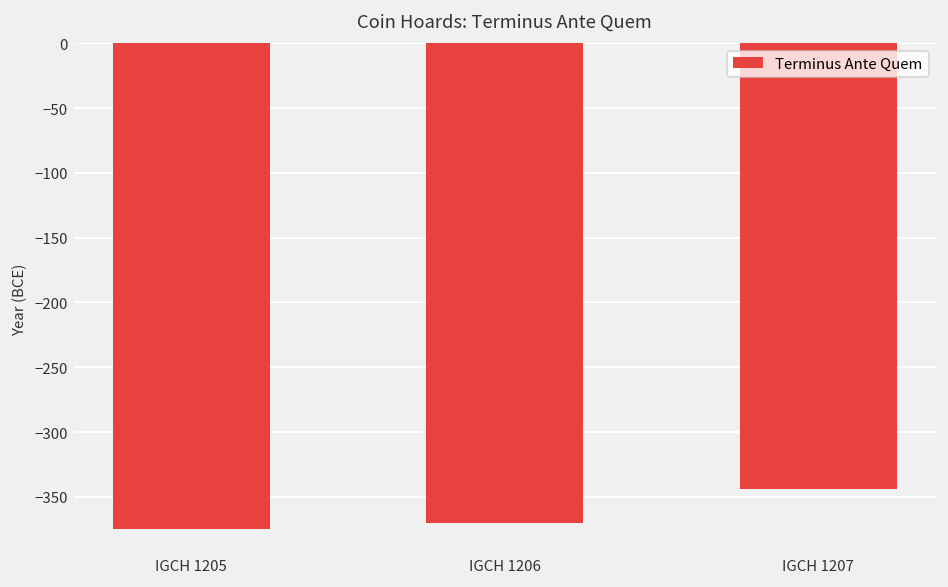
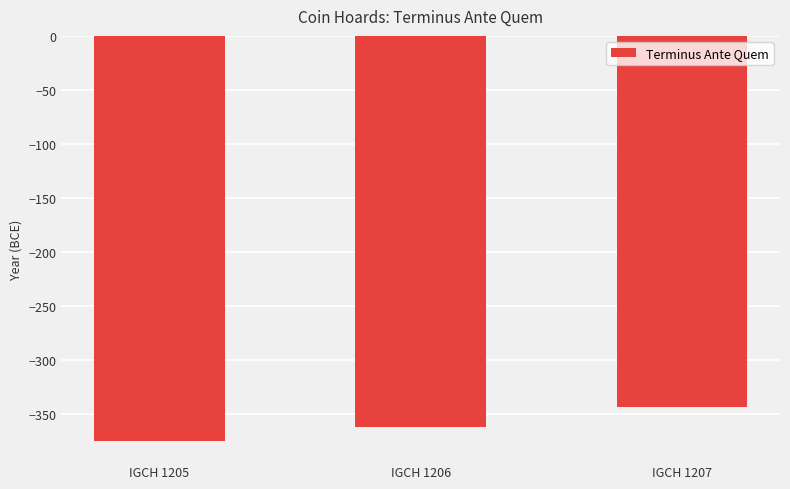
  {
    "IGCH 1205": -375,
-   "IGCH 1206": -370,
+   "IGCH 1206": -362,
    "IGCH 1207": -344
  }
